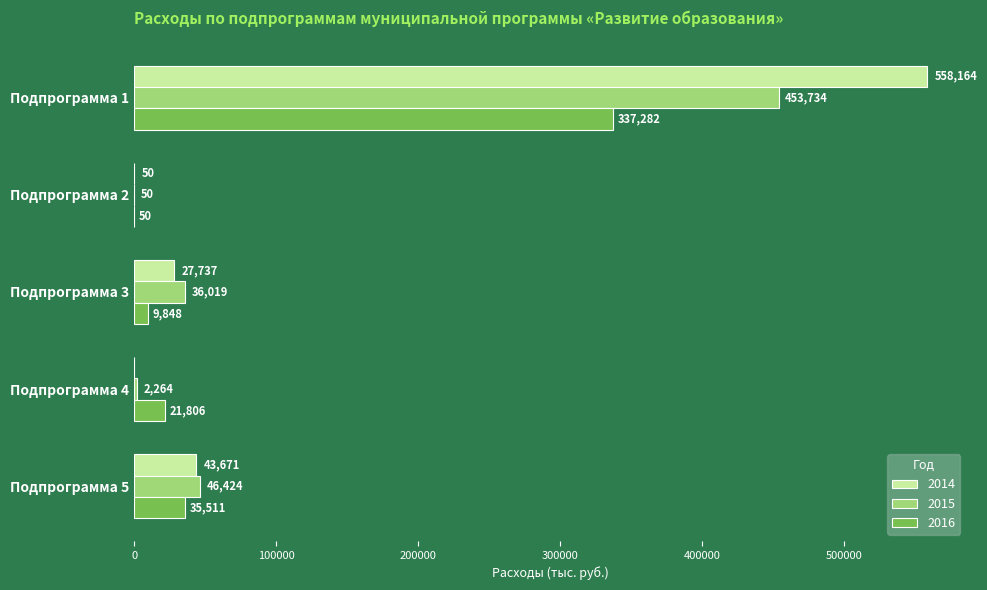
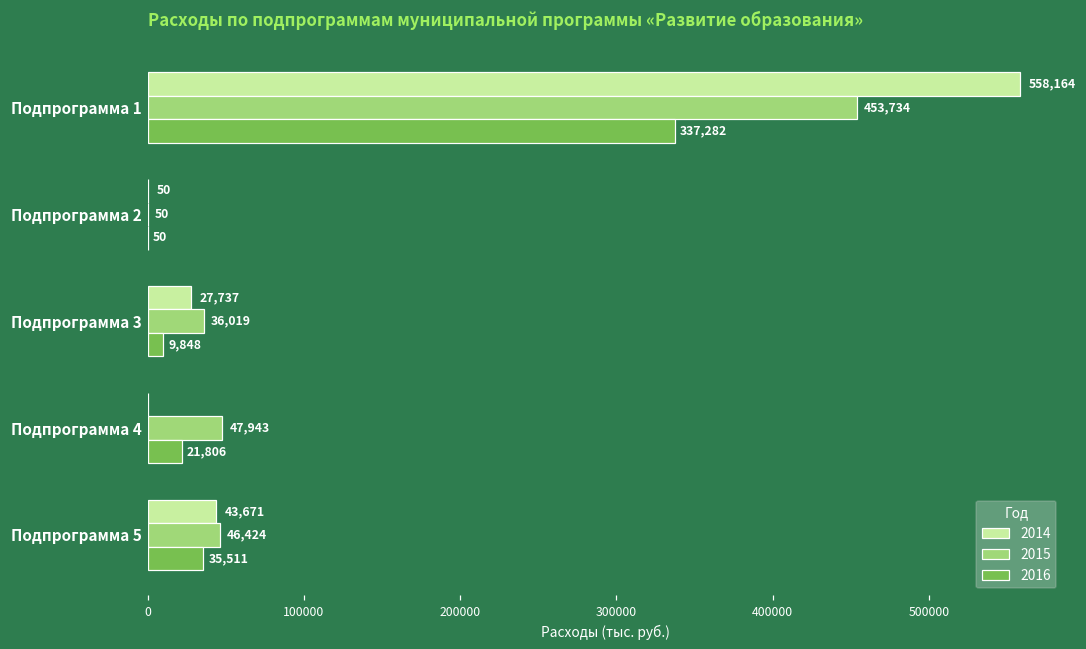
  {
    "2014": {
      "Подпрограмма 1": "558,164",
      "Подпрограмма 2": "50",
      "Подпрограмма 3": "27,737",
      "Подпрограмма 5": "43,671"
    },
    "2015": {
      "Подпрограмма 1": "453,734",
      "Подпрограмма 2": "50",
      "Подпрограмма 3": "36,019",
-     "Подпрограмма 4": "2,264",
+     "Подпрограмма 4": "47,943",
      "Подпрограмма 5": "46,424"
    },
    "2016": {
      "Подпрограмма 1": "337,282",
      "Подпрограмма 2": "50",
      "Подпрограмма 3": "9,848",
      "Подпрограмма 4": "21,806",
      "Подпрограмма 5": "35,511"
    }
  }
